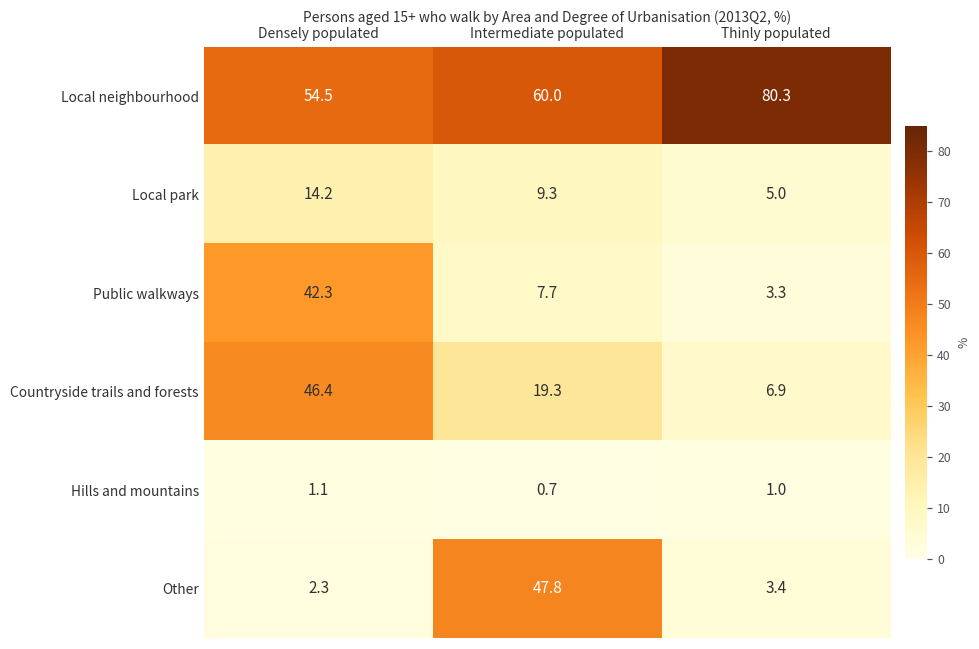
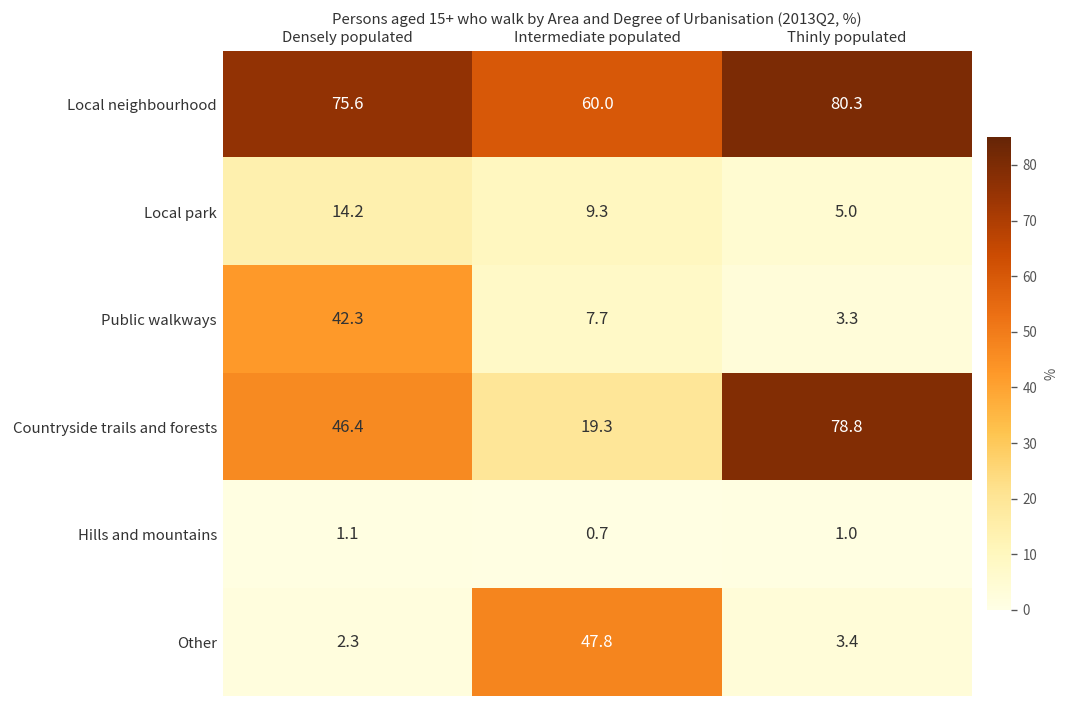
  {
    "Local neighbourhood": {
-     "Densely populated": 54.5,
+     "Densely populated": 75.6,
      "Intermediate populated": 60.0,
      "Thinly populated": 80.3
    },
    "Local park": {
      "Densely populated": 14.2,
      "Intermediate populated": 9.3,
      "Thinly populated": 5.0
    },
    "Public walkways": {
      "Densely populated": 42.3,
      "Intermediate populated": 7.7,
      "Thinly populated": 3.3
    },
    "Countryside trails and forests": {
      "Densely populated": 46.4,
      "Intermediate populated": 19.3,
-     "Thinly populated": 6.9
+     "Thinly populated": 78.8
    },
    "Hills and mountains": {
      "Densely populated": 1.1,
      "Intermediate populated": 0.7,
      "Thinly populated": 1.0
    },
    "Other": {
      "Densely populated": 2.3,
      "Intermediate populated": 47.8,
      "Thinly populated": 3.4
    }
  }
